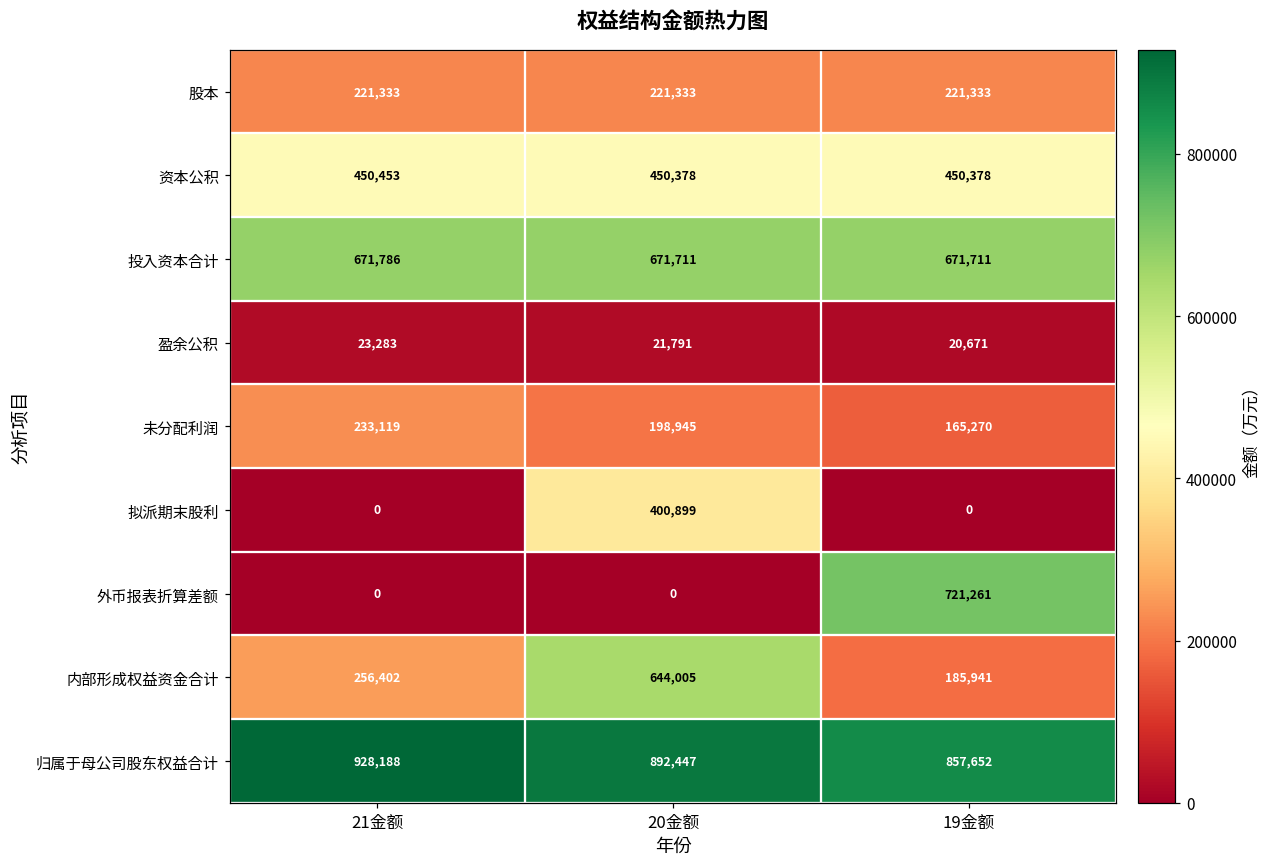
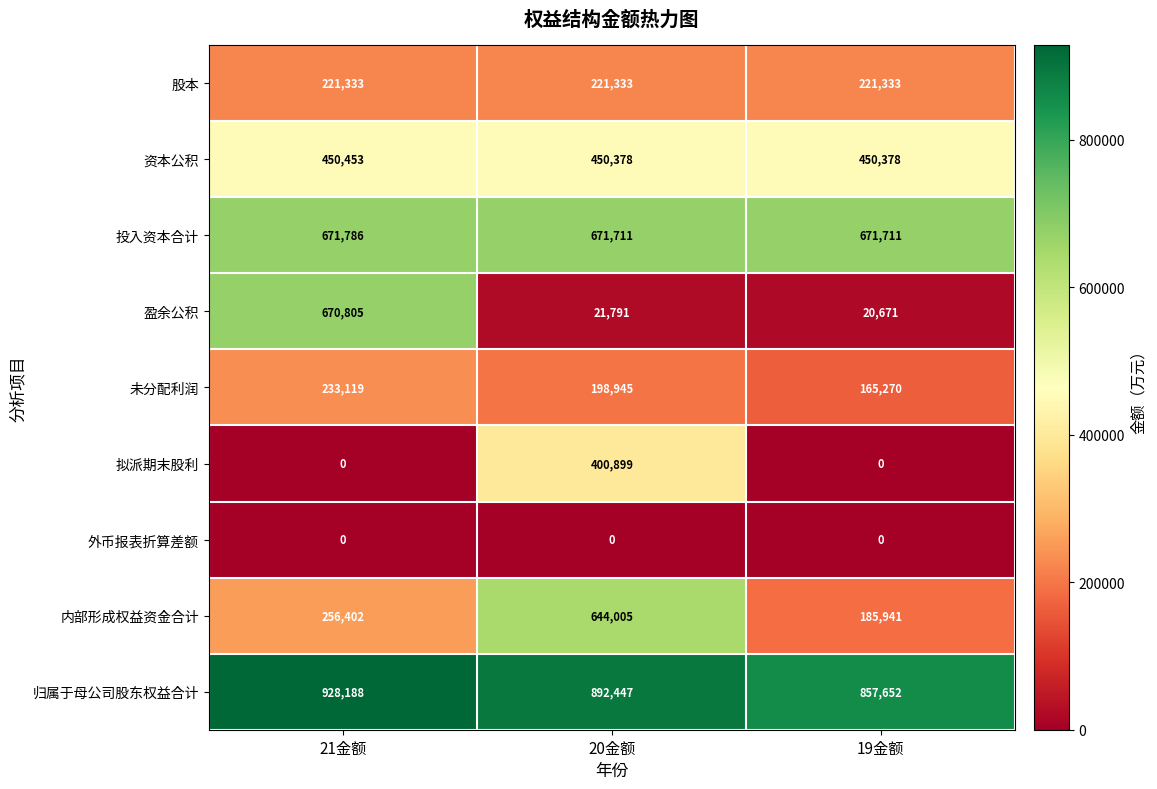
  {
    "股本": {
      "21金额": "221,333",
      "20金额": "221,333",
      "19金额": "221,333"
    },
    "资本公积": {
      "21金额": "450,453",
      "20金额": "450,378",
      "19金额": "450,378"
    },
    "投入资本合计": {
      "21金额": "671,786",
      "20金额": "671,711",
      "19金额": "671,711"
    },
    "盈余公积": {
-     "21金额": "23,283",
+     "21金额": "670,805",
      "20金额": "21,791",
      "19金额": "20,671"
    },
    "未分配利润": {
      "21金额": "233,119",
      "20金额": "198,945",
      "19金额": "165,270"
    },
    "拟派期末股利": {
      "21金额": "0",
      "20金额": "400,899",
      "19金额": "0"
    },
    "外币报表折算差额": {
      "21金额": "0",
      "20金额": "0",
-     "19金额": "721,261"
+     "19金额": "0"
    },
    "内部形成权益资金合计": {
      "21金额": "256,402",
      "20金额": "644,005",
      "19金额": "185,941"
    },
    "归属于母公司股东权益合计": {
      "21金额": "928,188",
      "20金额": "892,447",
      "19金额": "857,652"
    }
  }
